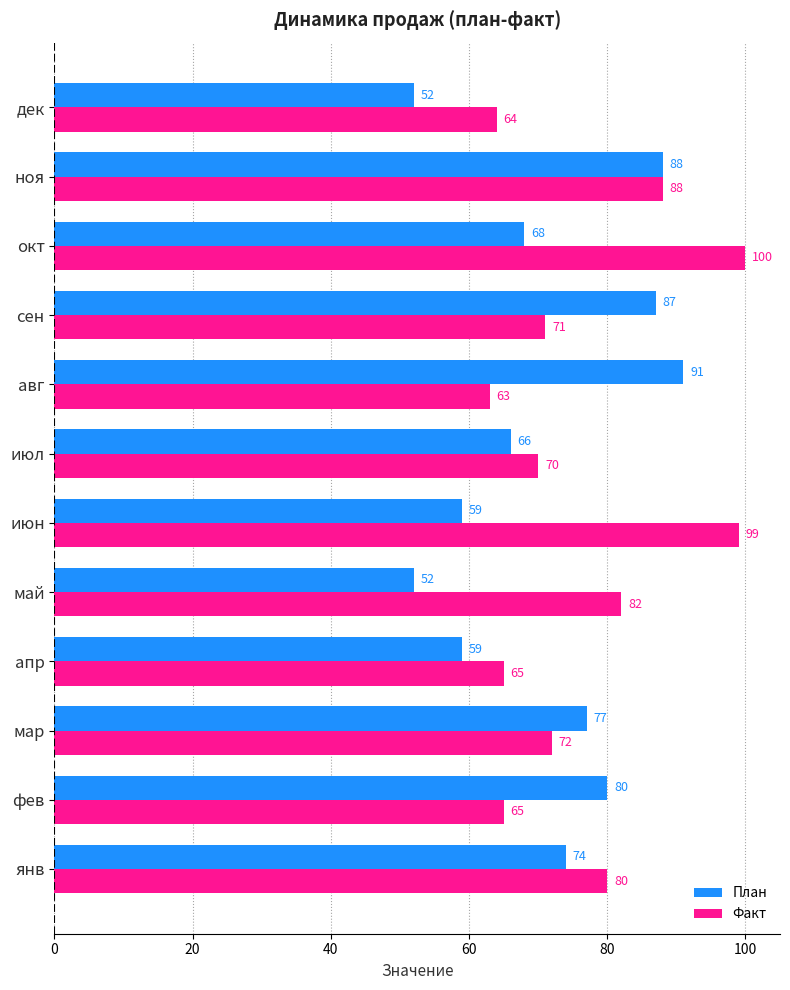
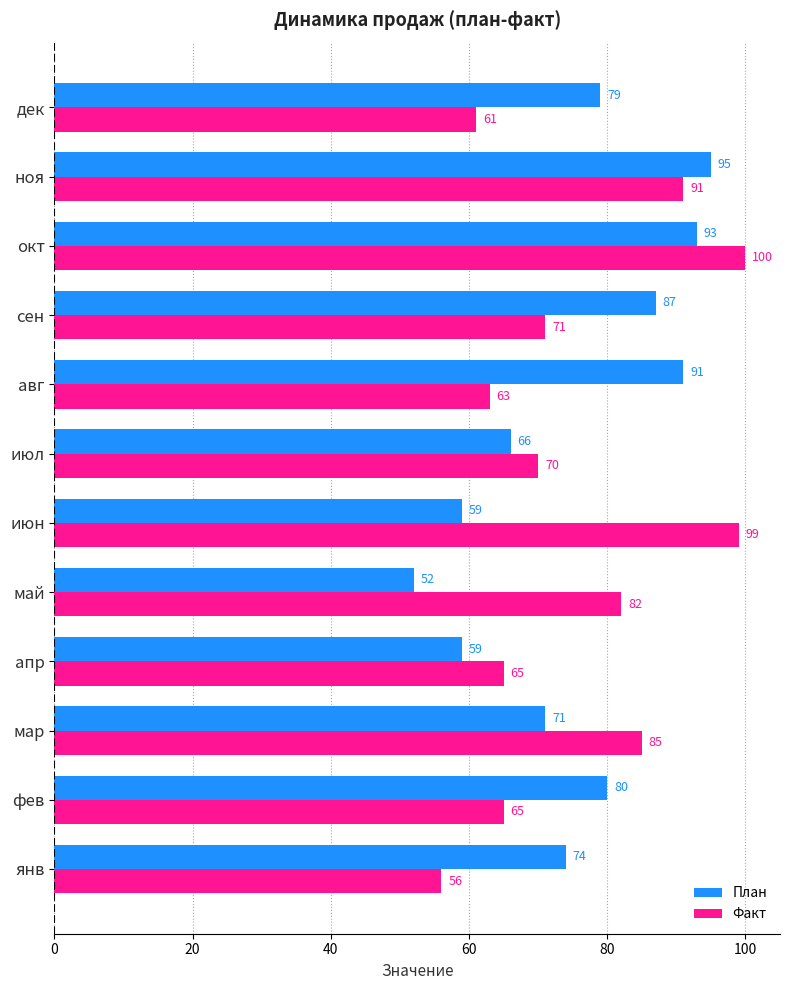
  {
    "План": {
-     "дек": 52,
-     "ноя": 88,
-     "окт": 68,
+     "дек": 79,
+     "ноя": 95,
+     "окт": 93,
      "сен": 87,
      "авг": 91,
      "июл": 66,
      "июн": 59,
      "май": 52,
      "апр": 59,
-     "мар": 77,
+     "мар": 71,
      "фев": 80,
      "янв": 74
    },
    "Факт": {
-     "дек": 64,
-     "ноя": 88,
+     "дек": 61,
+     "ноя": 91,
      "окт": 100,
      "сен": 71,
      "авг": 63,
      "июл": 70,
      "июн": 99,
      "май": 82,
      "апр": 65,
-     "мар": 72,
+     "мар": 85,
      "фев": 65,
-     "янв": 80
+     "янв": 56
    }
  }
